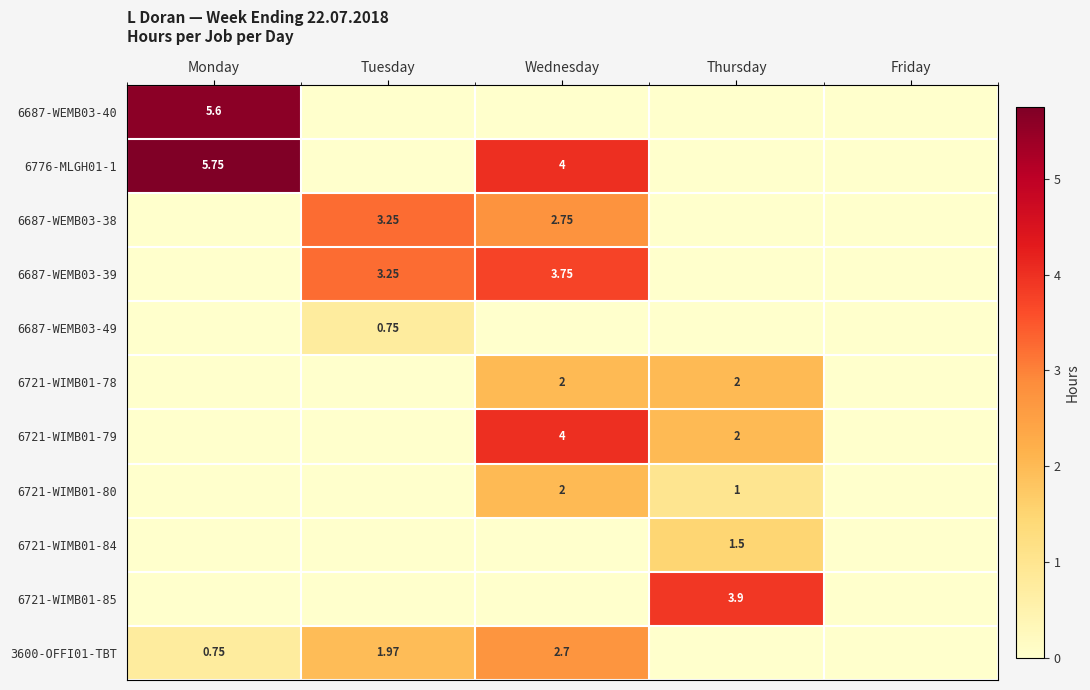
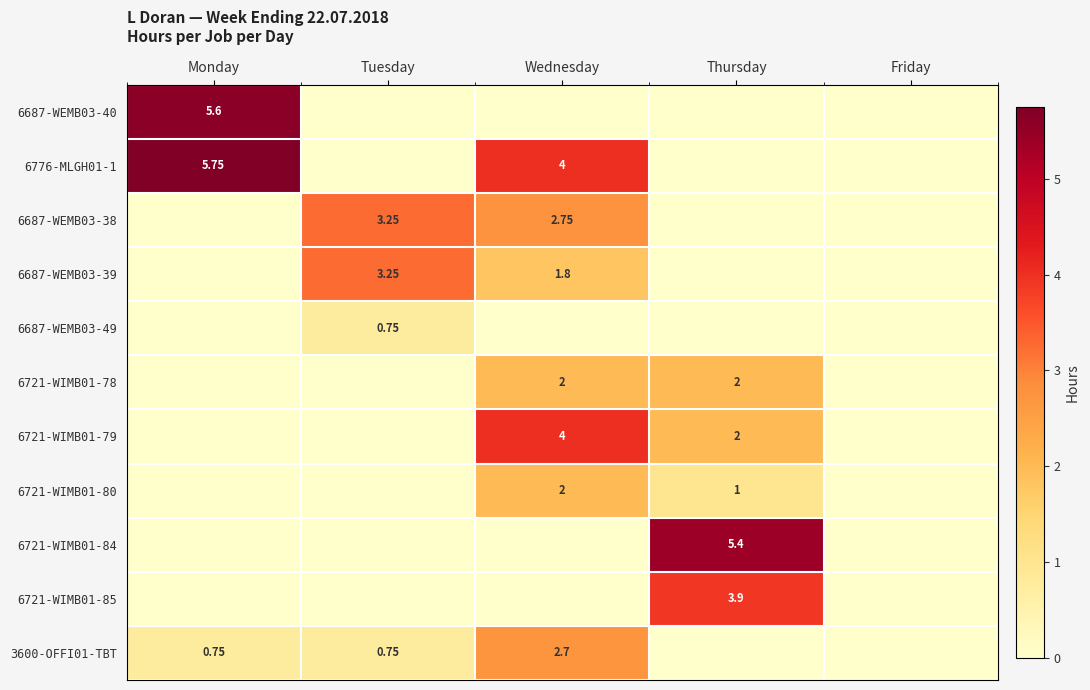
  {
    "6687-WEMB03-40": {
      "Monday": 5.6
    },
    "6776-MLGH01-1": {
      "Monday": 5.75,
      "Wednesday": 4
    },
    "6687-WEMB03-38": {
      "Tuesday": 3.25,
      "Wednesday": 2.75
    },
    "6687-WEMB03-39": {
      "Tuesday": 3.25,
-     "Wednesday": 3.75
+     "Wednesday": 1.8
    },
    "6687-WEMB03-49": {
      "Tuesday": 0.75
    },
    "6721-WIMB01-78": {
      "Wednesday": 2,
      "Thursday": 2
    },
    "6721-WIMB01-79": {
      "Wednesday": 4,
      "Thursday": 2
    },
    "6721-WIMB01-80": {
      "Wednesday": 2,
      "Thursday": 1
    },
    "6721-WIMB01-84": {
-     "Thursday": 1.5
+     "Thursday": 5.4
    },
    "6721-WIMB01-85": {
      "Thursday": 3.9
    },
    "3600-OFFI01-TBT": {
      "Monday": 0.75,
-     "Tuesday": 1.97,
+     "Tuesday": 0.75,
      "Wednesday": 2.7
    }
  }
